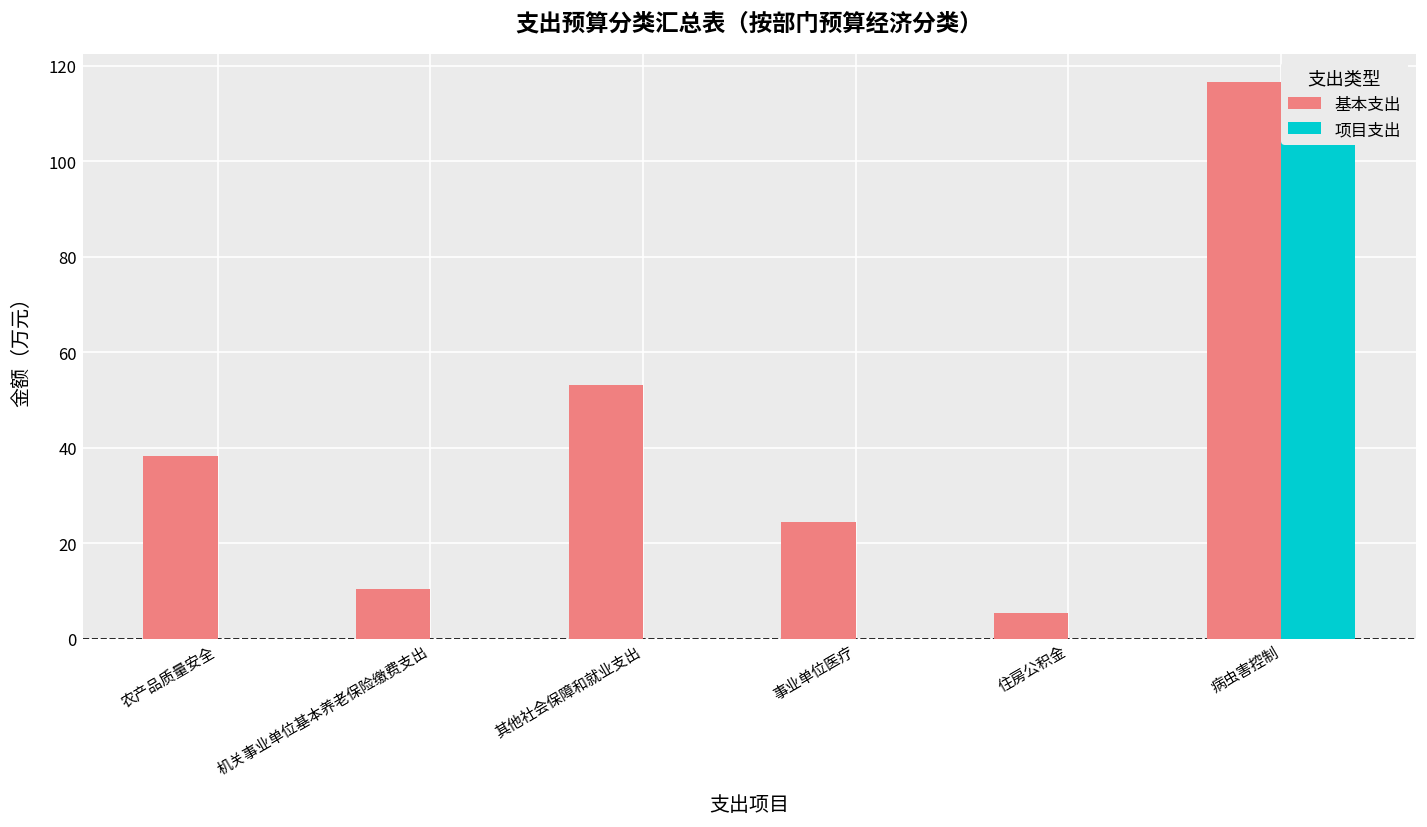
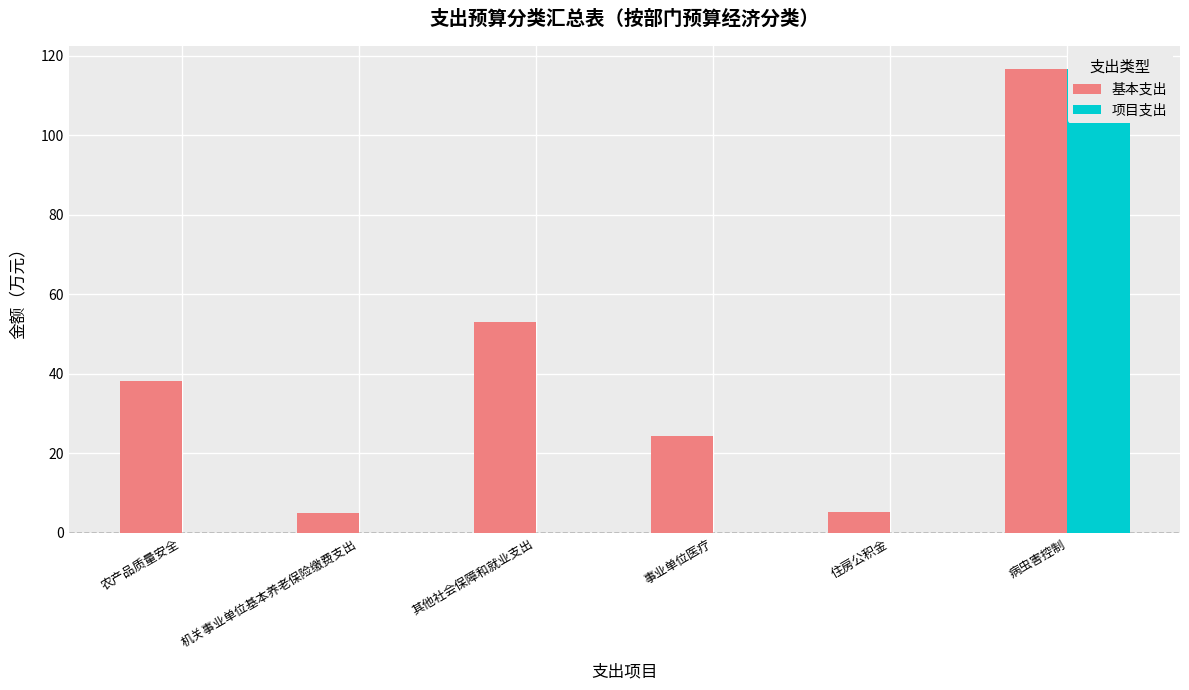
  {
    "基本支出": {
      "农产品质量安全": 38,
-     "机关事业单位基本养老保险缴费支出": 10,
+     "机关事业单位基本养老保险缴费支出": 5,
      "其他社会保障和就业支出": 53,
      "事业单位医疗": 24,
      "住房公积金": 5,
      "病虫害控制": 117
    },
    "项目支出": {
      "农产品质量安全": 0,
      "机关事业单位基本养老保险缴费支出": 0,
      "其他社会保障和就业支出": 0,
      "事业单位医疗": 0,
      "住房公积金": 0
    }
  }
